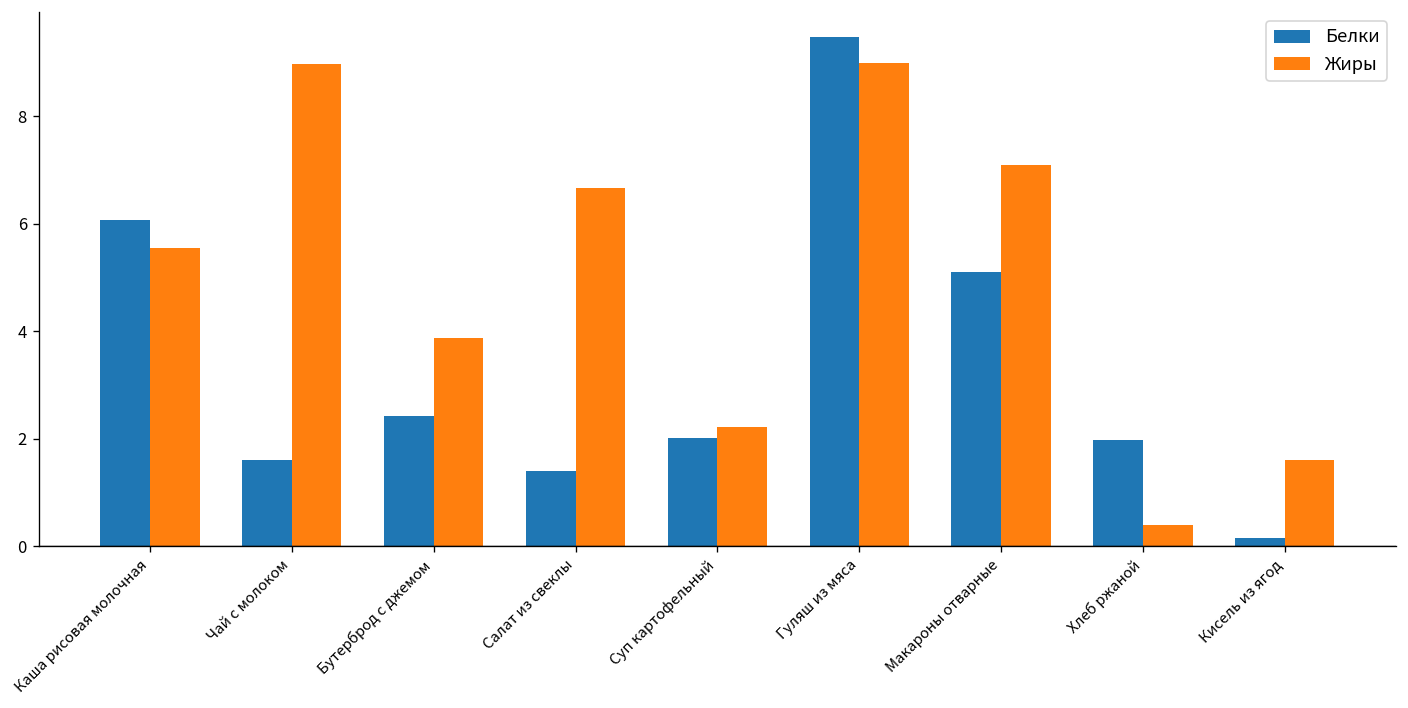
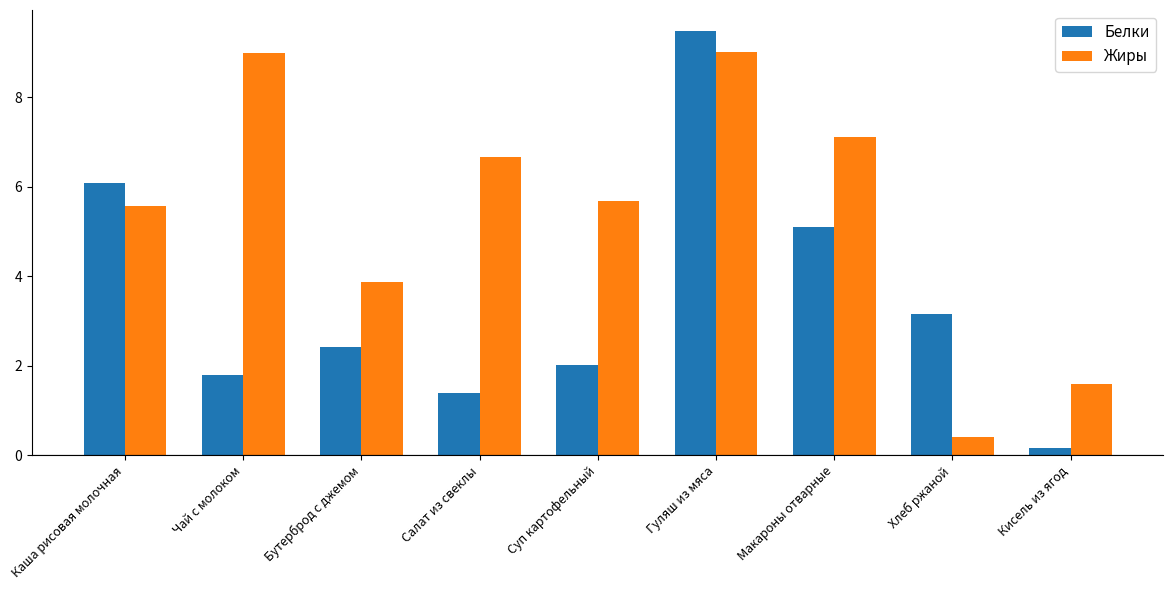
  {
    "Белки": {
      "Каша рисовая молочная": 6.1,
-     "Чай с молоком": 1.6,
+     "Чай с молоком": 1.8,
      "Бутерброд с джемом": 2.4,
      "Салат из свеклы": 1.4,
      "Суп картофельный": 2.0,
      "Гуляш из мяса": 9.5,
      "Макароны отварные": 5.1,
-     "Хлеб ржаной": 2.0,
+     "Хлеб ржаной": 3.2,
      "Кисель из ягод": 0.2
    },
    "Жиры": {
      "Каша рисовая молочная": 5.6,
      "Чай с молоком": 9.0,
      "Бутерброд с джемом": 3.9,
      "Салат из свеклы": 6.7,
-     "Суп картофельный": 2.2,
+     "Суп картофельный": 5.7,
      "Гуляш из мяса": 9.0,
      "Макароны отварные": 7.1,
      "Хлеб ржаной": 0.4,
      "Кисель из ягод": 1.6
    }
  }
